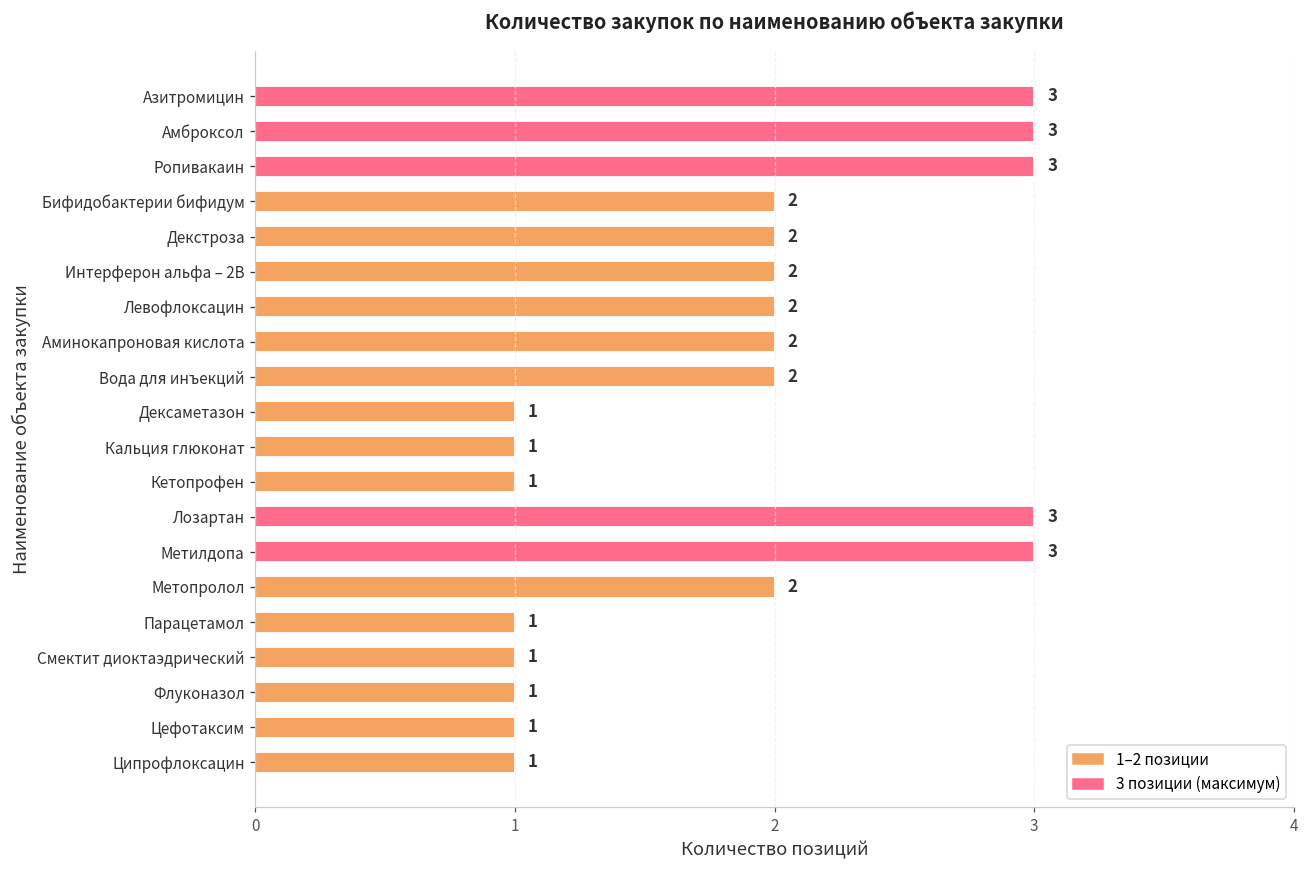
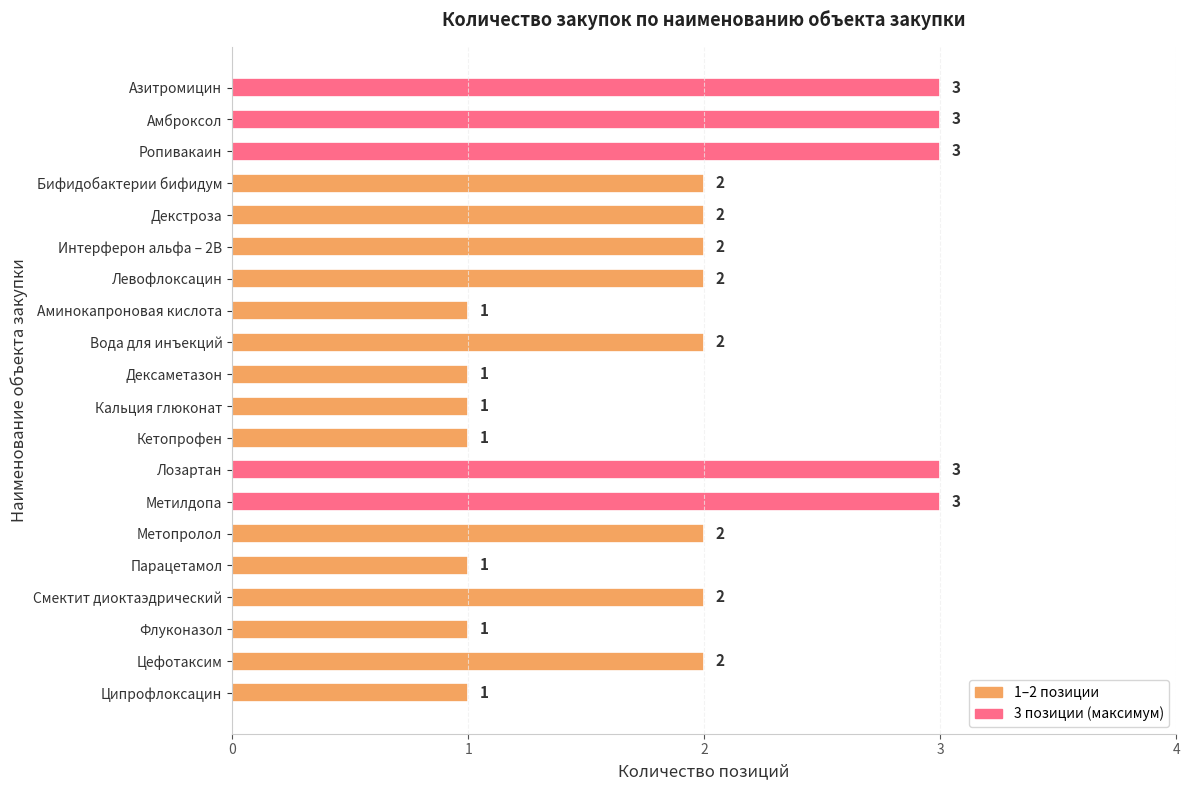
  {
    "Азитромицин": 3,
    "Амброксол": 3,
    "Ропивакаин": 3,
    "Бифидобактерии бифидум": 2,
    "Декстроза": 2,
    "Интерферон альфа – 2В": 2,
    "Левофлоксацин": 2,
-   "Аминокапроновая кислота": 2,
+   "Аминокапроновая кислота": 1,
    "Вода для инъекций": 2,
    "Дексаметазон": 1,
    "Кальция глюконат": 1,
    "Кетопрофен": 1,
    "Лозартан": 3,
    "Метилдопа": 3,
    "Метопролол": 2,
    "Парацетамол": 1,
-   "Смектит диоктаэдрический": 1,
+   "Смектит диоктаэдрический": 2,
    "Флуконазол": 1,
-   "Цефотаксим": 1,
+   "Цефотаксим": 2,
    "Ципрофлоксацин": 1
  }
